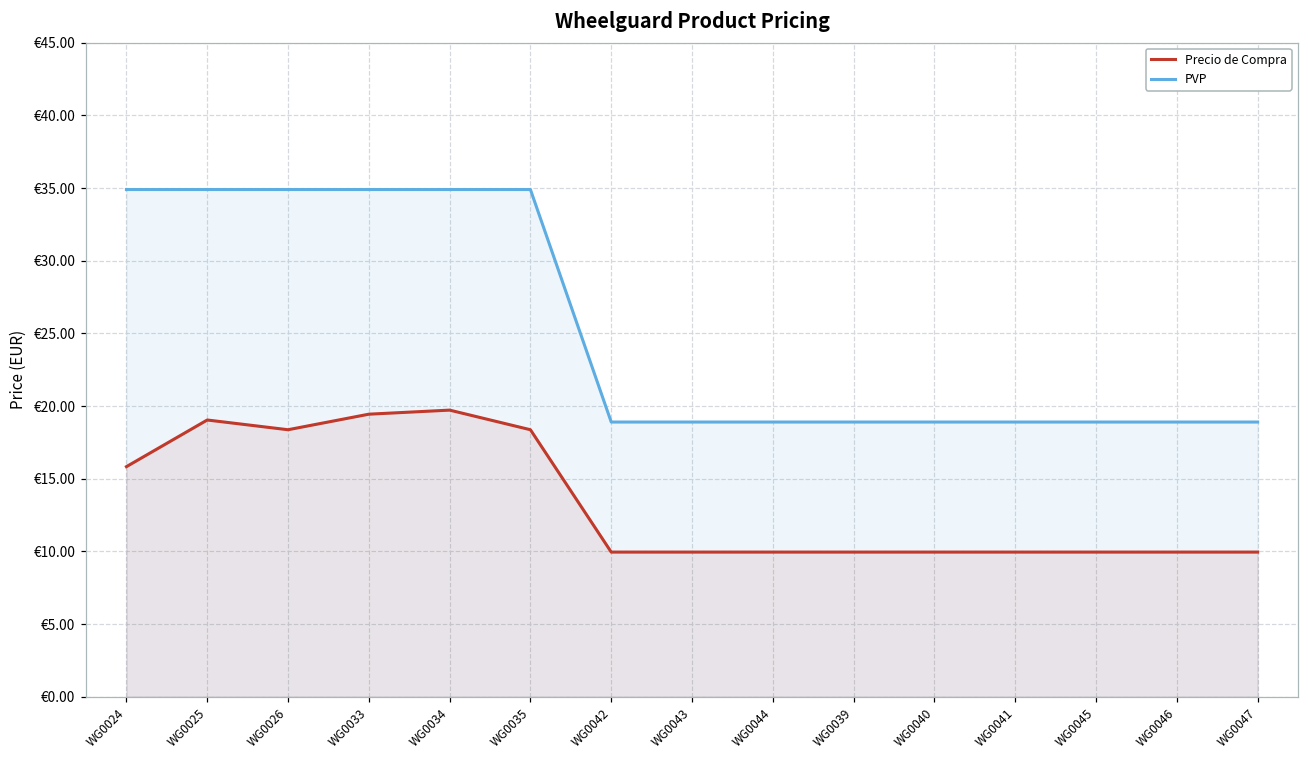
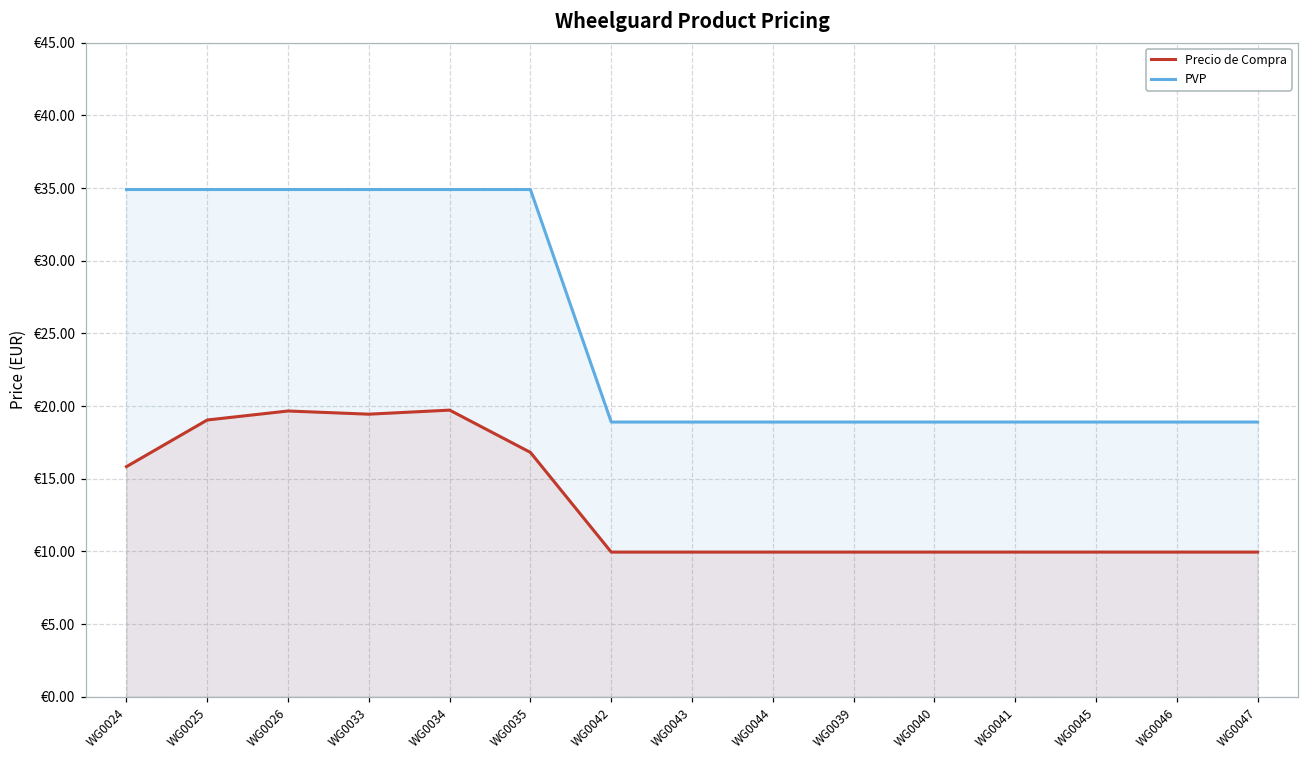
  {
    "Precio de Compra": {
      "WG0024": "€15.8",
      "WG0025": "€19.0",
-     "WG0026": "€18.4",
+     "WG0026": "€19.7",
      "WG0033": "€19.4",
      "WG0034": "€19.7",
-     "WG0035": "€18.4",
+     "WG0035": "€16.8",
      "WG0042": "€10.0",
      "WG0043": "€10.0",
      "WG0044": "€10.0",
      "WG0039": "€10.0",
      "WG0040": "€10.0",
      "WG0041": "€10.0",
      "WG0045": "€10.0",
      "WG0046": "€10.0",
      "WG0047": "€10.0"
    },
    "PVP": {
      "WG0024": "€34.9",
      "WG0025": "€34.9",
      "WG0026": "€34.9",
      "WG0033": "€34.9",
      "WG0034": "€34.9",
      "WG0035": "€34.9",
      "WG0042": "€18.9",
      "WG0043": "€18.9",
      "WG0044": "€18.9",
      "WG0039": "€18.9",
      "WG0040": "€18.9",
      "WG0041": "€18.9",
      "WG0045": "€18.9",
      "WG0046": "€18.9",
      "WG0047": "€18.9"
    }
  }
